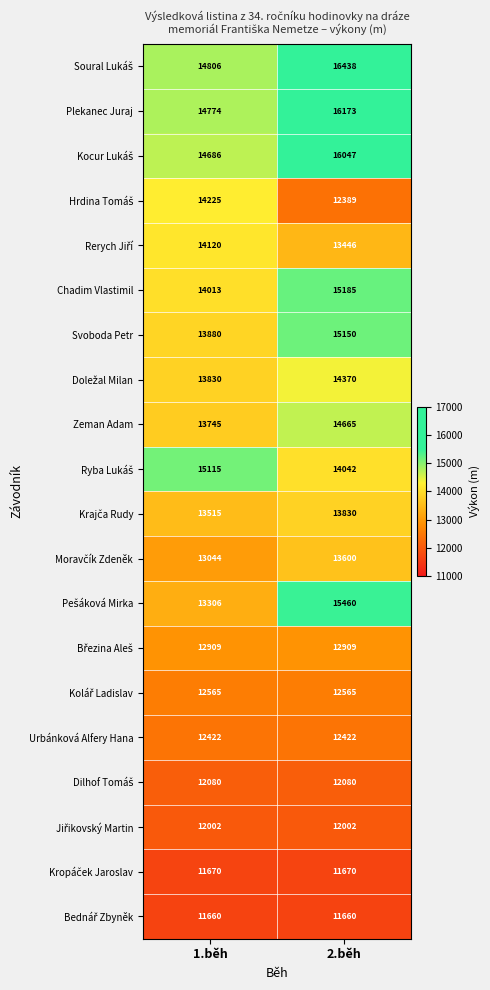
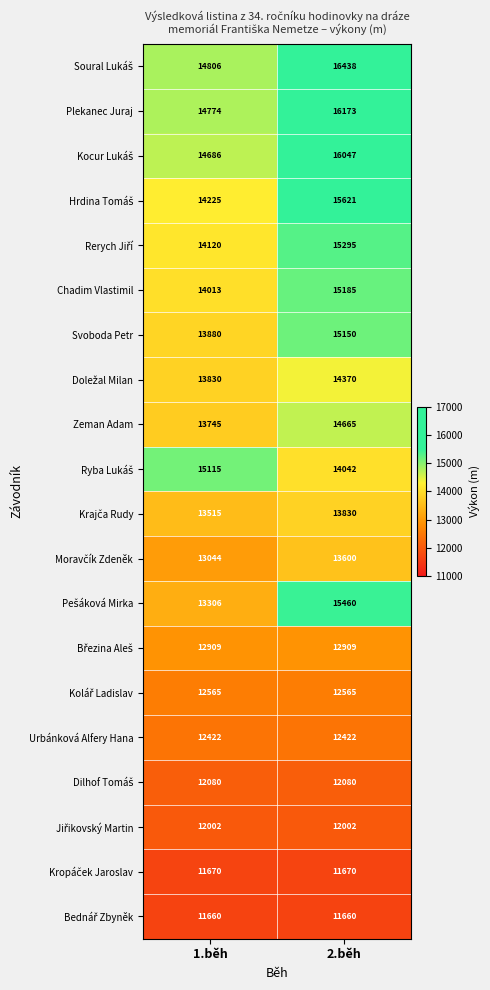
  {
    "Soural Lukáš": {
      "1.běh": 14806,
      "2.běh": 16438
    },
    "Plekanec Juraj": {
      "1.běh": 14774,
      "2.běh": 16173
    },
    "Kocur Lukáš": {
      "1.běh": 14686,
      "2.běh": 16047
    },
    "Hrdina Tomáš": {
      "1.běh": 14225,
-     "2.běh": 12389
+     "2.běh": 15621
    },
    "Rerych Jiří": {
      "1.běh": 14120,
-     "2.běh": 13446
+     "2.běh": 15295
    },
    "Chadim Vlastimil": {
      "1.běh": 14013,
      "2.běh": 15185
    },
    "Svoboda Petr": {
      "1.běh": 13880,
      "2.běh": 15150
    },
    "Doležal Milan": {
      "1.běh": 13830,
      "2.běh": 14370
    },
    "Zeman Adam": {
      "1.běh": 13745,
      "2.běh": 14665
    },
    "Ryba Lukáš": {
      "1.běh": 15115,
      "2.běh": 14042
    },
    "Krajča Rudy": {
      "1.běh": 13515,
      "2.běh": 13830
    },
    "Moravčík Zdeněk": {
      "1.běh": 13044,
      "2.běh": 13600
    },
    "Pešáková Mirka": {
      "1.běh": 13306,
      "2.běh": 15460
    },
    "Březina Aleš": {
      "1.běh": 12909,
      "2.běh": 12909
    },
    "Kolář Ladislav": {
      "1.běh": 12565,
      "2.běh": 12565
    },
    "Urbánková Alfery Hana": {
      "1.běh": 12422,
      "2.běh": 12422
    },
    "Dilhof Tomáš": {
      "1.běh": 12080,
      "2.běh": 12080
    },
    "Jiřikovský Martin": {
      "1.běh": 12002,
      "2.běh": 12002
    },
    "Kropáček Jaroslav": {
      "1.běh": 11670,
      "2.běh": 11670
    },
    "Bednář Zbyněk": {
      "1.běh": 11660,
      "2.běh": 11660
    }
  }
